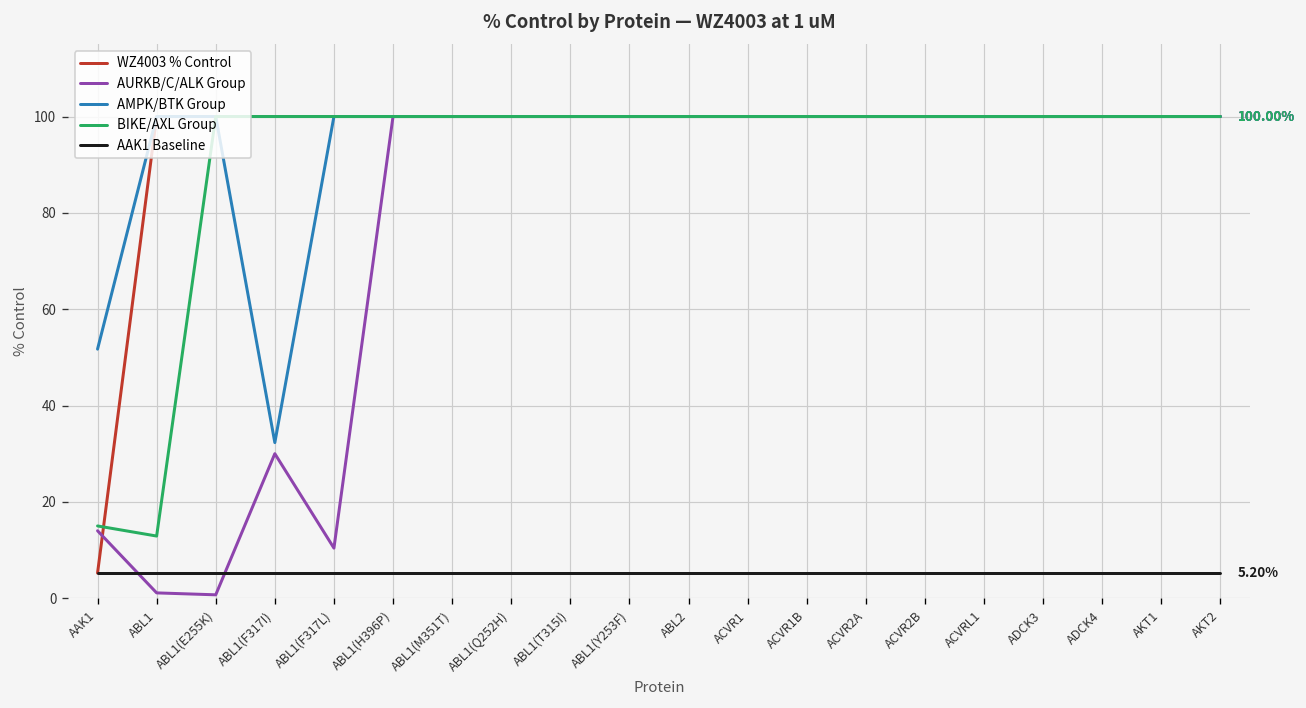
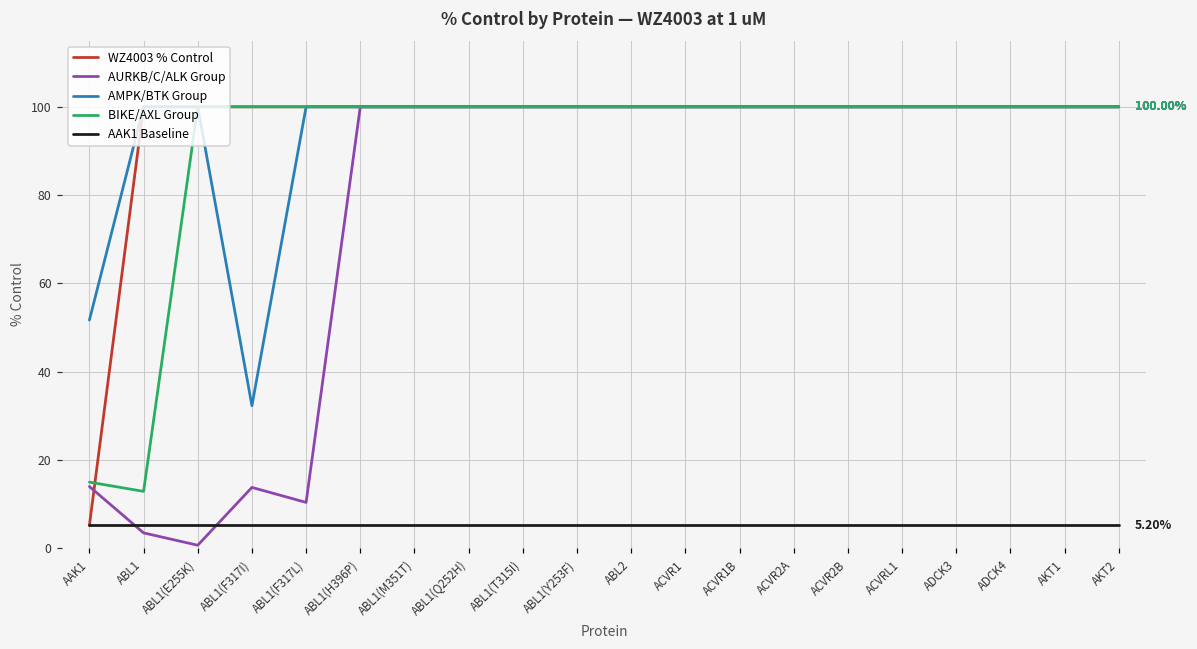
  {
    "AURKB/C/ALK Group": {
      "AAK1": "14",
-     "ABL1": "1",
+     "ABL1": "4",
      "ABL1(E255K)": "1",
-     "ABL1(F317I)": "30",
+     "ABL1(F317I)": "14",
      "ABL1(F317L)": "10"
    },
    "AMPK/BTK Group": {
      "AAK1": "52",
      "ABL1(F317I)": "32"
    },
    "BIKE/AXL Group": {
      "AAK1": "15",
      "ABL1": "13"
    },
    "AAK1 Baseline": {
      "AKT2": "5.20%"
    }
  }
